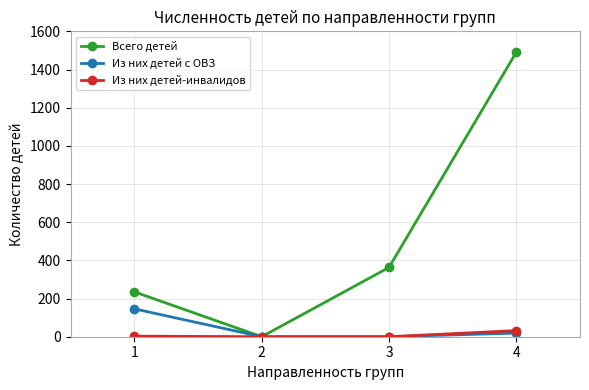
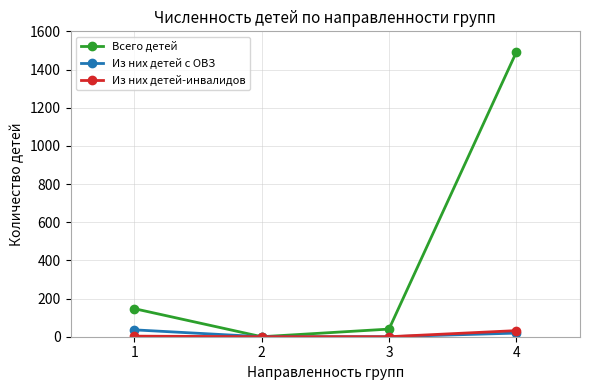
  {
    "Всего детей": {
-     "1": 240,
-     "3": 360,
+     "1": 150,
+     "3": 40,
      "4": 1490
    },
    "Из них детей с ОВЗ": {
-     "1": 150
+     "1": 40
    },
    "Из них детей-инвалидов": {
      "1": 0
    }
  }
